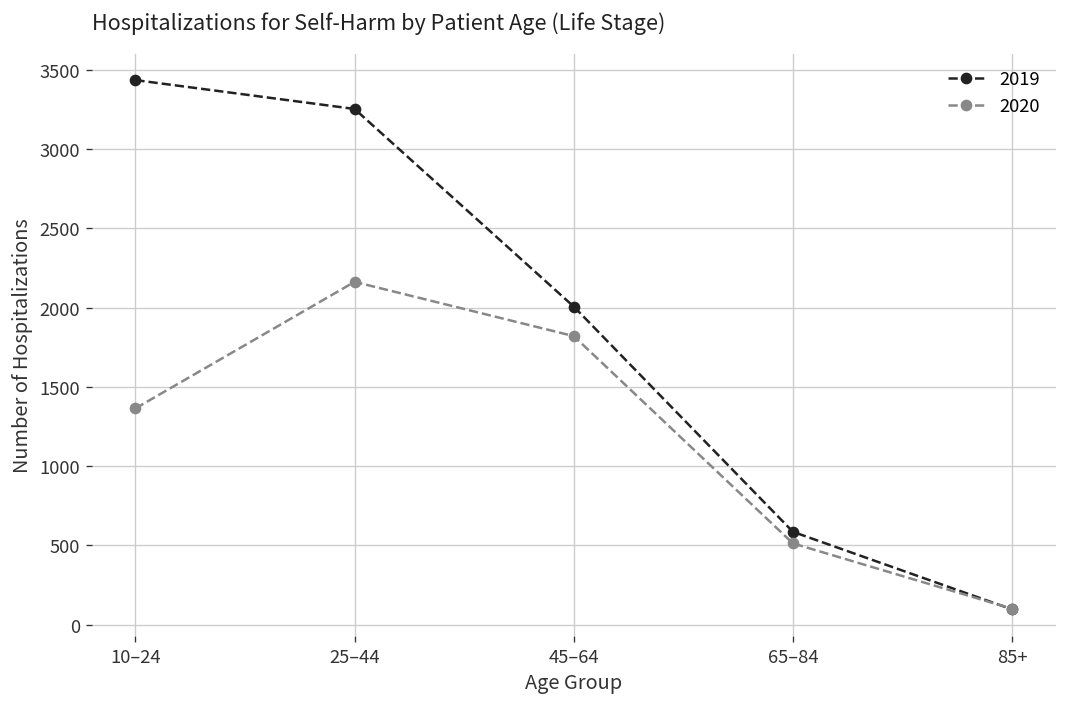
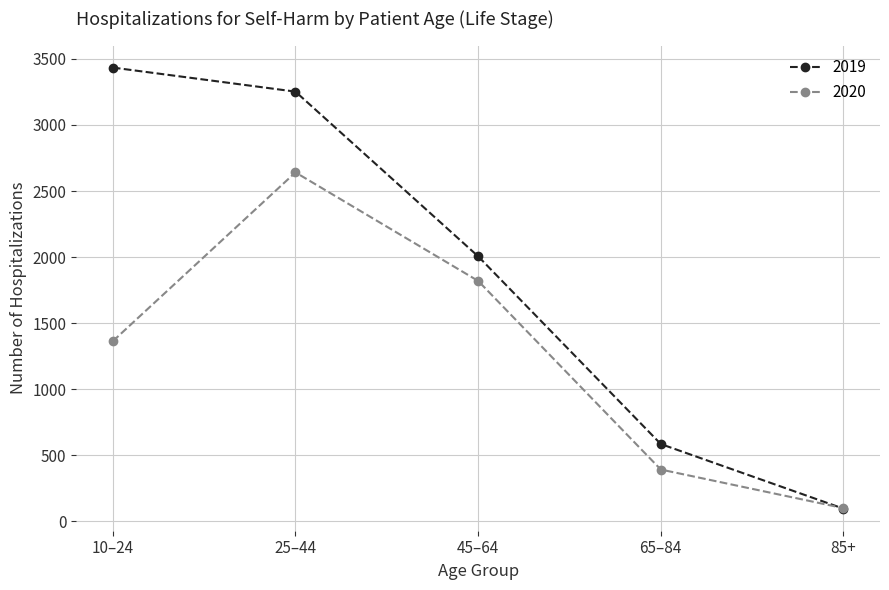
  {
    "2019": {
      "10–24": 3430,
      "25–44": 3250,
      "45–64": 2010,
      "65–84": 590
    },
    "2020": {
      "10–24": 1360,
-     "25–44": 2160,
+     "25–44": 2640,
      "45–64": 1820,
-     "65–84": 510
+     "65–84": 390
    }
  }
